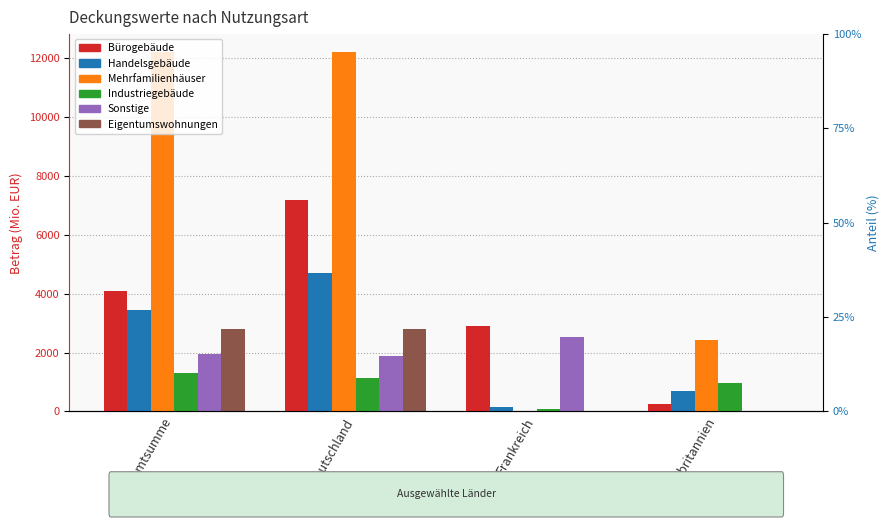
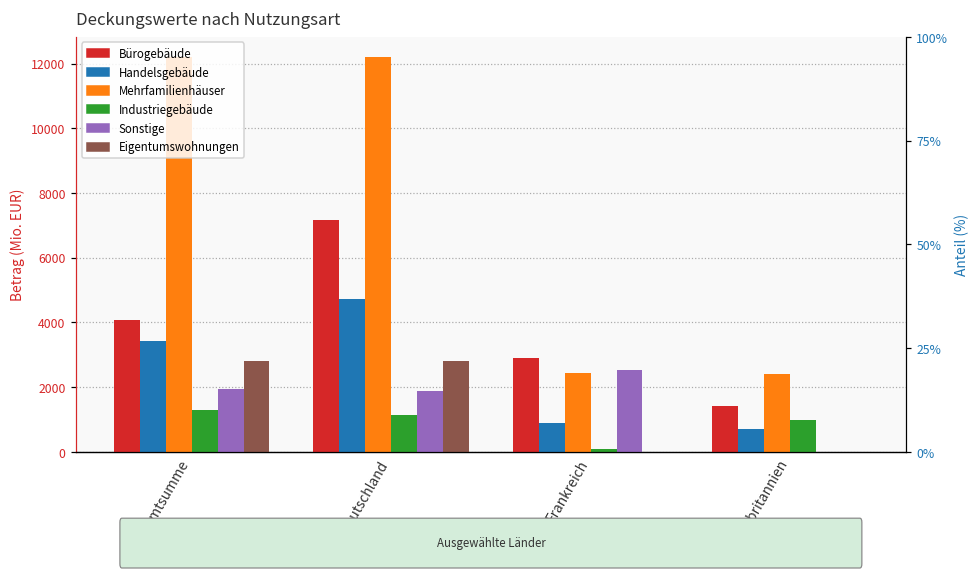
  {
    "Bürogebäude": {
      "Gesamtsumme": 4100,
      "Deutschland": 7200,
      "Frankreich": 2900,
-     "Großbritannien": 200
+     "Großbritannien": 1400
    },
    "Handelsgebäude": {
      "Gesamtsumme": 3400,
      "Deutschland": 4700,
-     "Frankreich": 100,
+     "Frankreich": 900,
      "Großbritannien": 700
    },
    "Mehrfamilienhäuser": {
      "Deutschland": 12200,
-     "Frankreich": 0,
+     "Frankreich": 2400,
      "Großbritannien": 2400
    },
    "Industriegebäude": {
      "Gesamtsumme": 1300,
      "Deutschland": 1100,
      "Frankreich": 100,
      "Großbritannien": 1000
    },
    "Sonstige": {
      "Gesamtsumme": 1900,
      "Deutschland": 1900,
      "Frankreich": 2500,
      "Großbritannien": 0
    },
    "Eigentumswohnungen": {
      "Gesamtsumme": 2800,
      "Deutschland": 2800,
      "Großbritannien": 0
    }
  }
